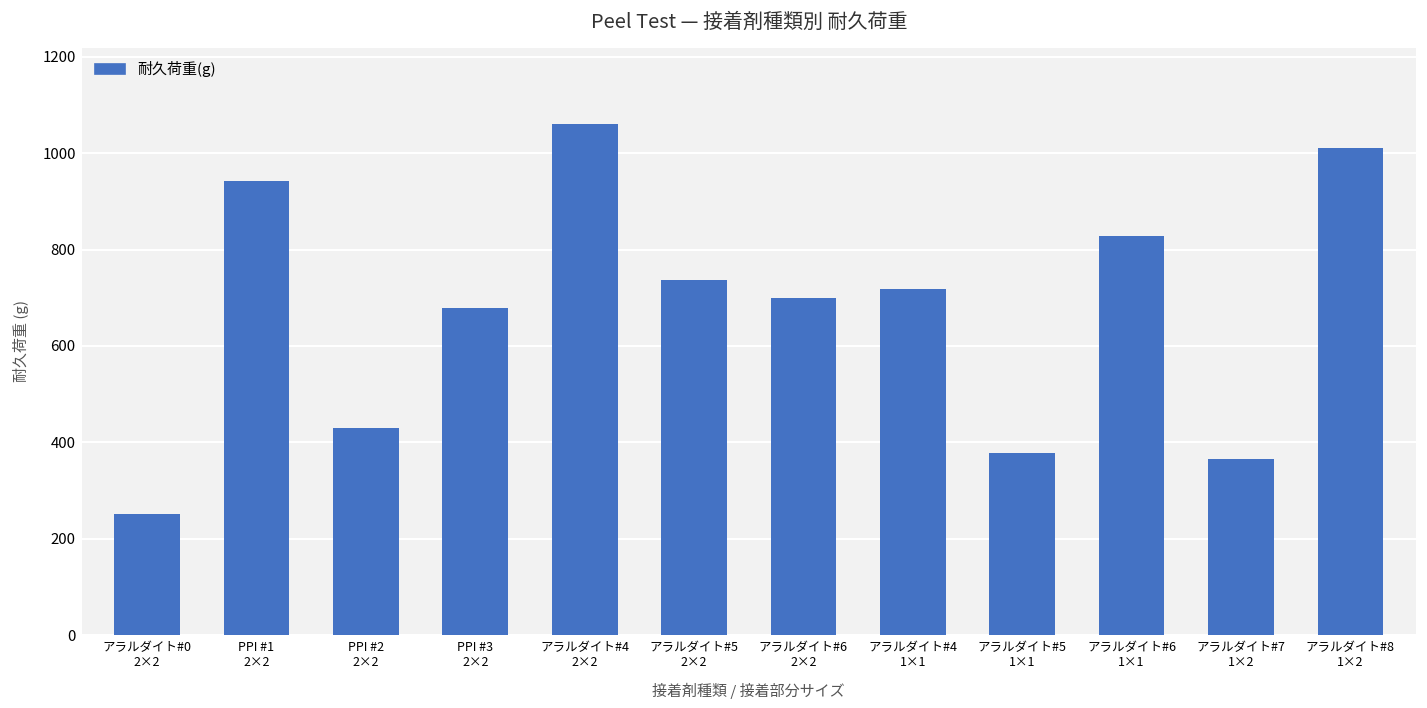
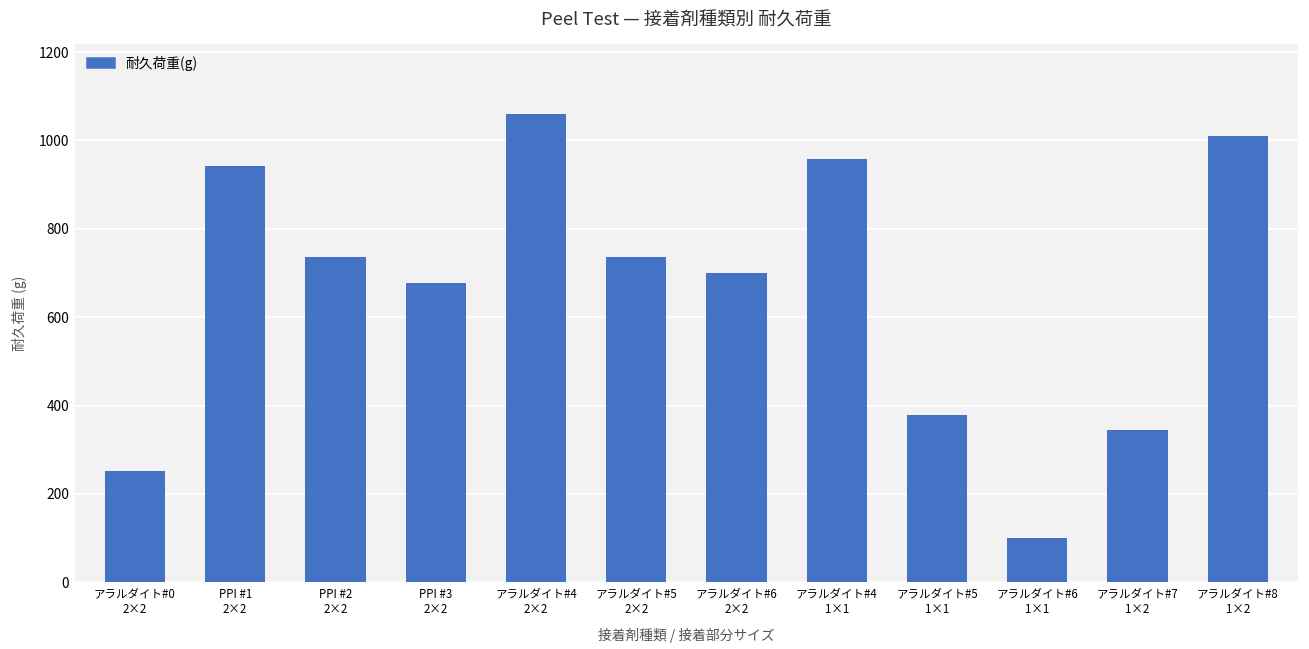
  {
    "アラルダイト#0 2×2": 250,
    "PPI #1 2×2": 940,
-   "PPI #2 2×2": 430,
+   "PPI #2 2×2": 740,
    "PPI #3 2×2": 680,
    "アラルダイト#4 2×2": 1060,
    "アラルダイト#5 2×2": 740,
    "アラルダイト#6 2×2": 700,
-   "アラルダイト#4 1×1": 720,
+   "アラルダイト#4 1×1": 960,
    "アラルダイト#5 1×1": 380,
-   "アラルダイト#6 1×1": 830,
-   "アラルダイト#7 1×2": 370,
+   "アラルダイト#6 1×1": 100,
+   "アラルダイト#7 1×2": 340,
    "アラルダイト#8 1×2": 1010
  }
